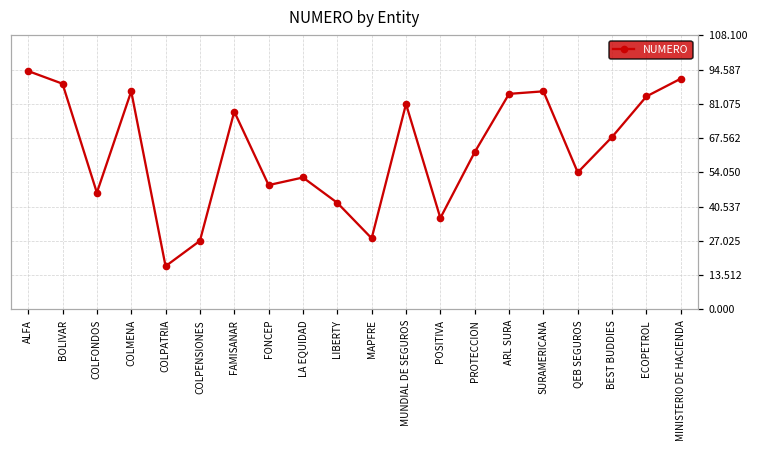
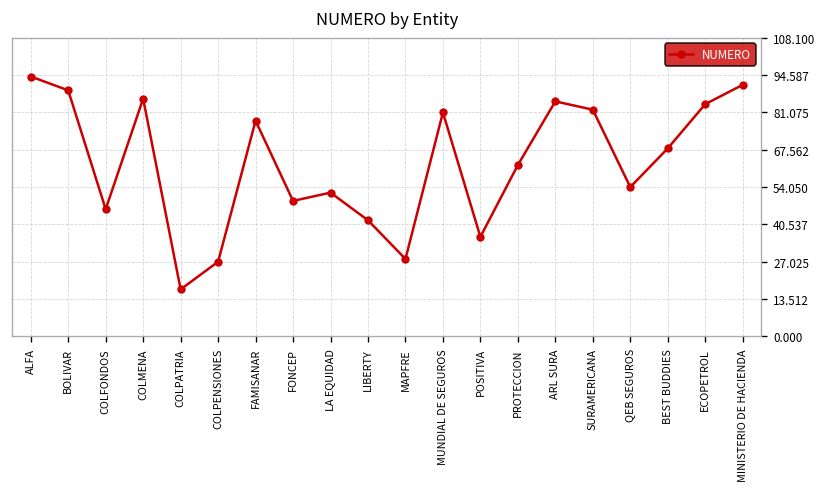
  {
    "ALFA": 94,
    "BOLIVAR": 89,
    "COLFONDOS": 46,
    "COLMENA": 86,
    "COLPATRIA": 17,
    "COLPENSIONES": 27,
    "FAMISANAR": 78,
    "FONCEP": 49,
    "LA EQUIDAD": 52,
    "LIBERTY": 42,
    "MAPFRE": 28,
    "MUNDIAL DE SEGUROS": 81,
    "POSITIVA": 36,
    "PROTECCION": 62,
    "ARL SURA": 85,
-   "SURAMERICANA": 86,
+   "SURAMERICANA": 82,
    "QEB SEGUROS": 54,
    "BEST BUDDIES": 68,
    "ECOPETROL": 84,
    "MINISTERIO DE HACIENDA": 91
  }
